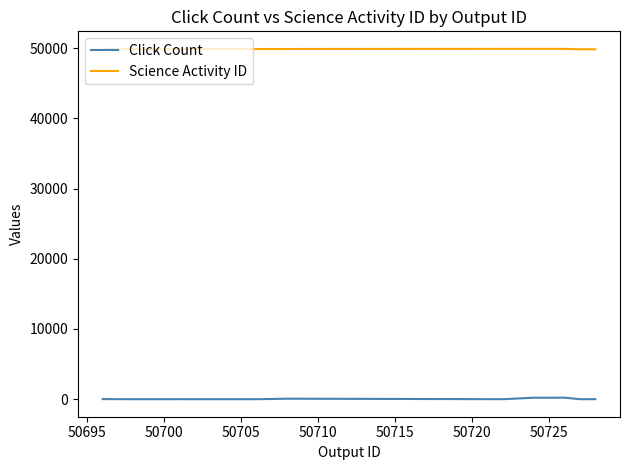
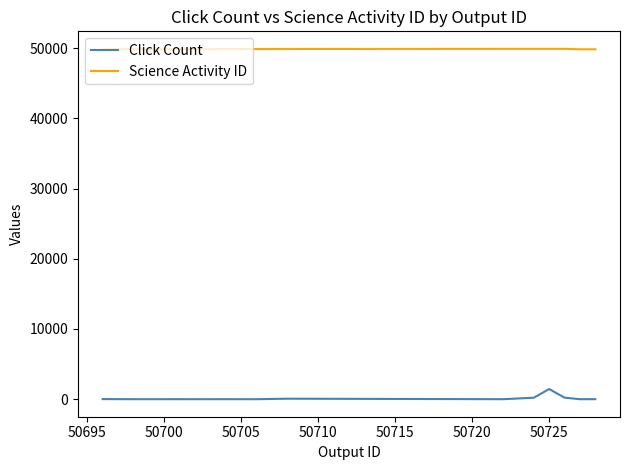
  {
    "Click Count": {
      "50700": 0,
      "50705": 0,
-     "50725": 0
+     "50725": 1000
    },
    "Science Activity ID": {
      "50725": 50000
    }
  }
